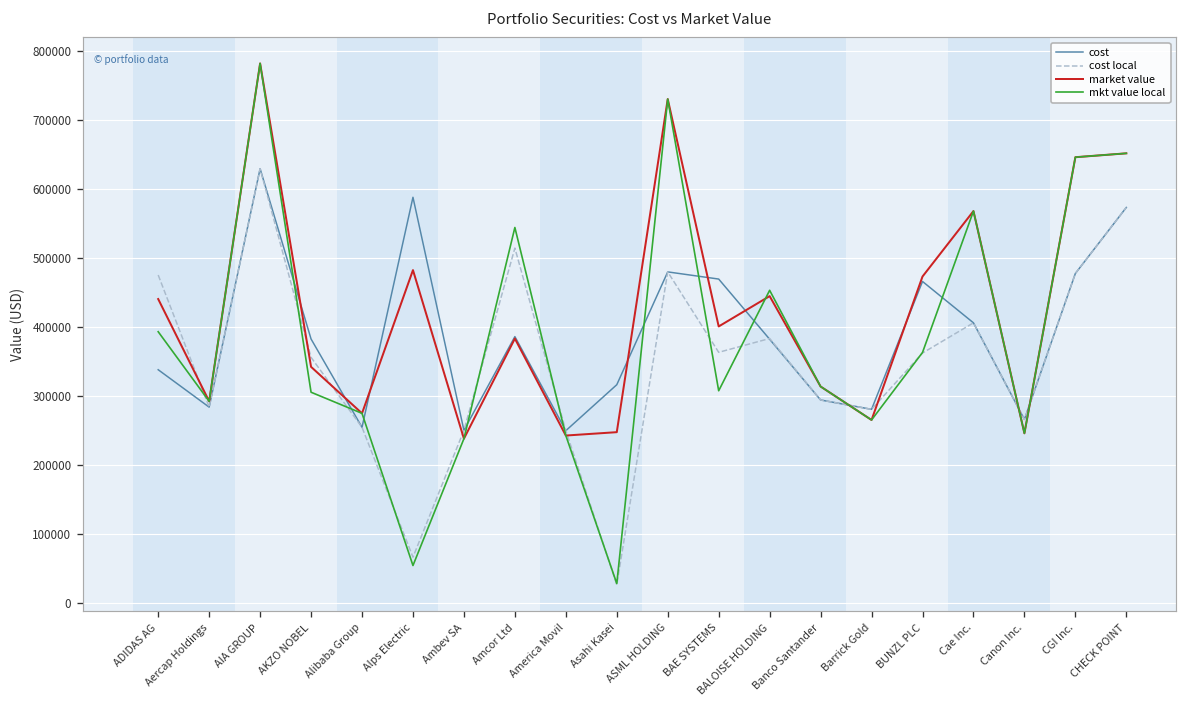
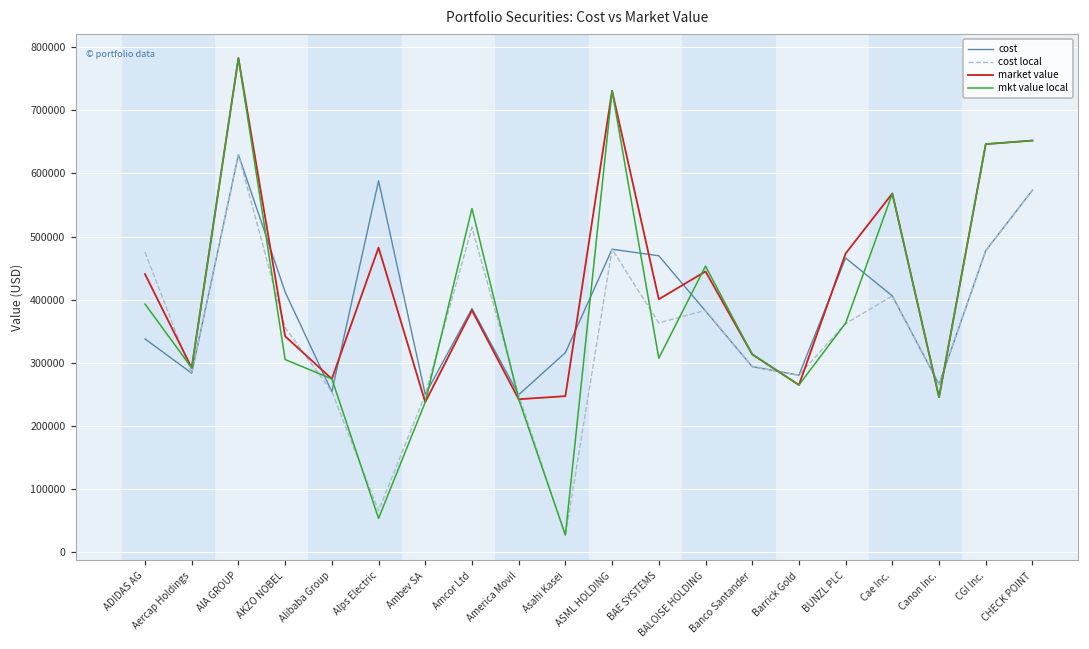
  {
    "cost": {
      "ADIDAS AG": 340000,
-     "AKZO NOBEL": 380000,
+     "AKZO NOBEL": 410000,
      "Alps Electric": 590000,
      "Asahi Kasei": 320000,
      "BAE SYSTEMS": 470000,
      "BUNZL PLC": 470000
    },
    "cost local": {
      "ADIDAS AG": 480000,
      "AKZO NOBEL": 360000,
      "Alps Electric": 70000,
      "Amcor Ltd": 510000,
      "BAE SYSTEMS": 360000
    },
    "market value": {
      "ADIDAS AG": 440000,
      "AKZO NOBEL": 340000,
      "Alps Electric": 480000,
      "Asahi Kasei": 250000,
      "BAE SYSTEMS": 400000,
      "BALOISE HOLDING": 440000,
      "BUNZL PLC": 470000
    },
    "mkt value local": {
      "ADIDAS AG": 390000,
      "AKZO NOBEL": 310000,
      "Alps Electric": 50000,
      "Amcor Ltd": 540000,
      "BAE SYSTEMS": 310000,
      "BALOISE HOLDING": 450000
    }
  }
